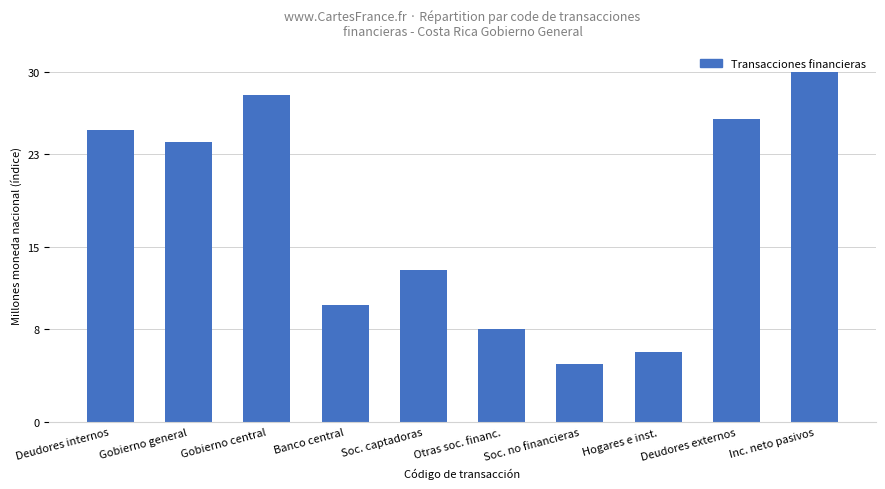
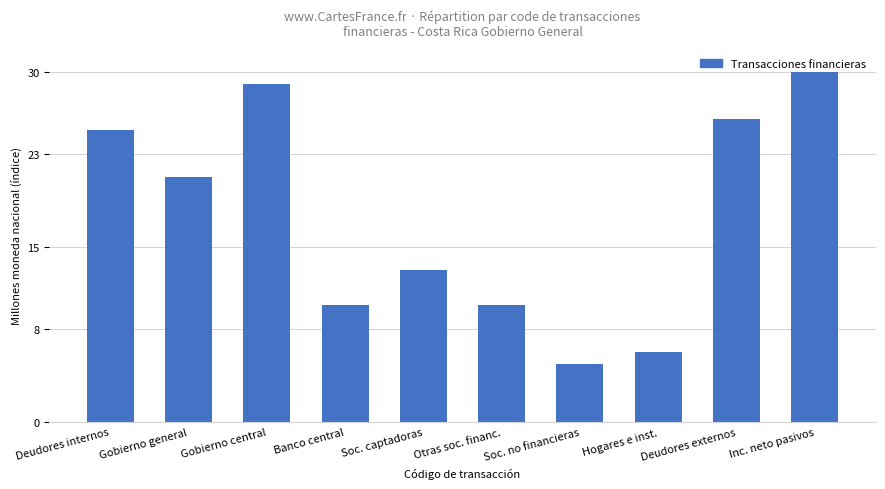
  {
    "Deudores internos": 25,
-   "Gobierno general": 24,
-   "Gobierno central": 28,
+   "Gobierno general": 21,
+   "Gobierno central": 29,
    "Banco central": 10,
    "Soc. captadoras": 13,
-   "Otras soc. financ.": 8,
+   "Otras soc. financ.": 10,
    "Soc. no financieras": 5,
    "Hogares e inst.": 6,
    "Deudores externos": 26,
    "Inc. neto pasivos": 30
  }
